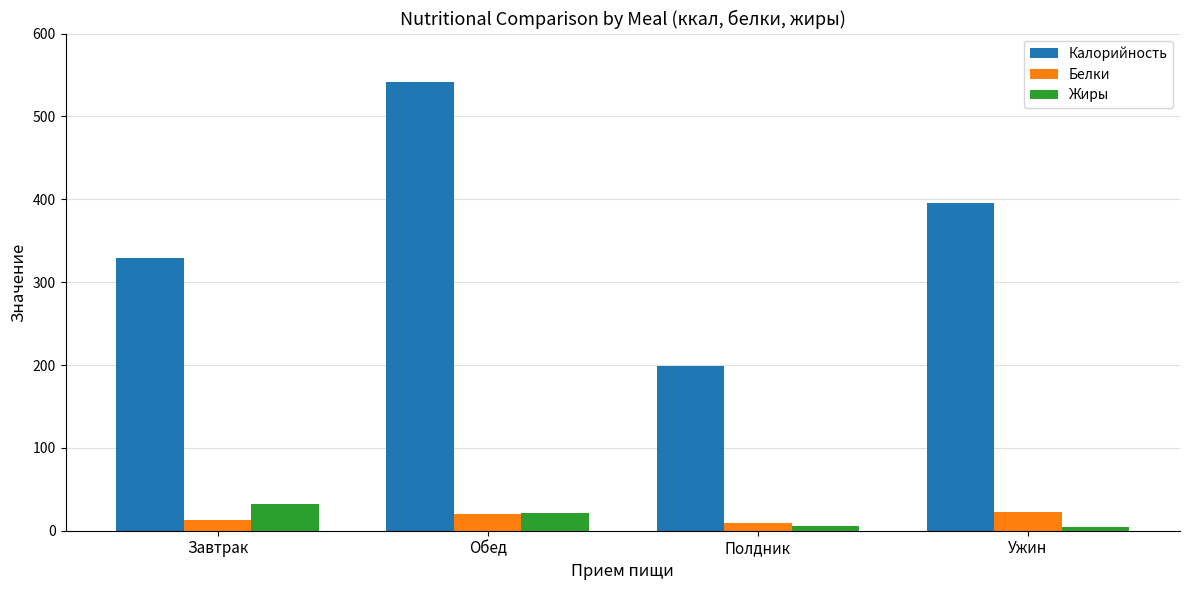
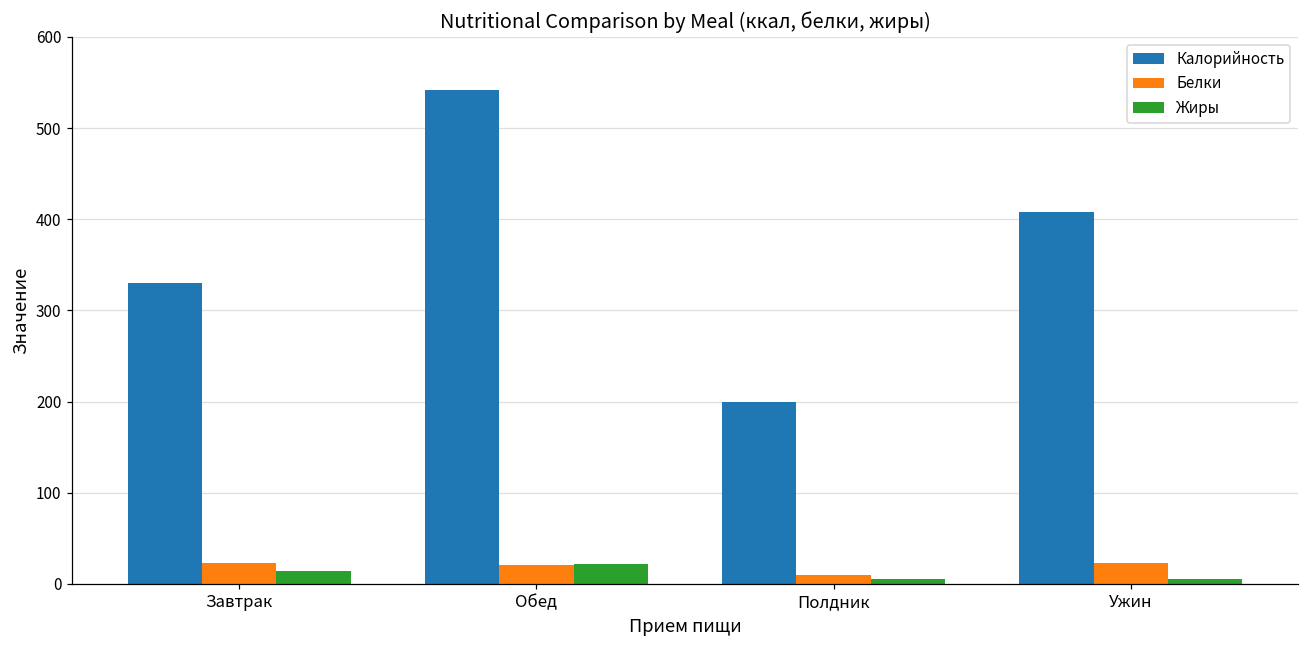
  {
    "Калорийность": {
      "Завтрак": 330,
      "Обед": 540,
      "Полдник": 200,
-     "Ужин": 400
+     "Ужин": 410
    },
    "Белки": {
-     "Завтрак": 10,
+     "Завтрак": 20,
      "Обед": 20,
      "Полдник": 10,
      "Ужин": 20
    },
    "Жиры": {
-     "Завтрак": 30,
+     "Завтрак": 10,
      "Обед": 20,
      "Полдник": 10,
      "Ужин": 0
    }
  }
